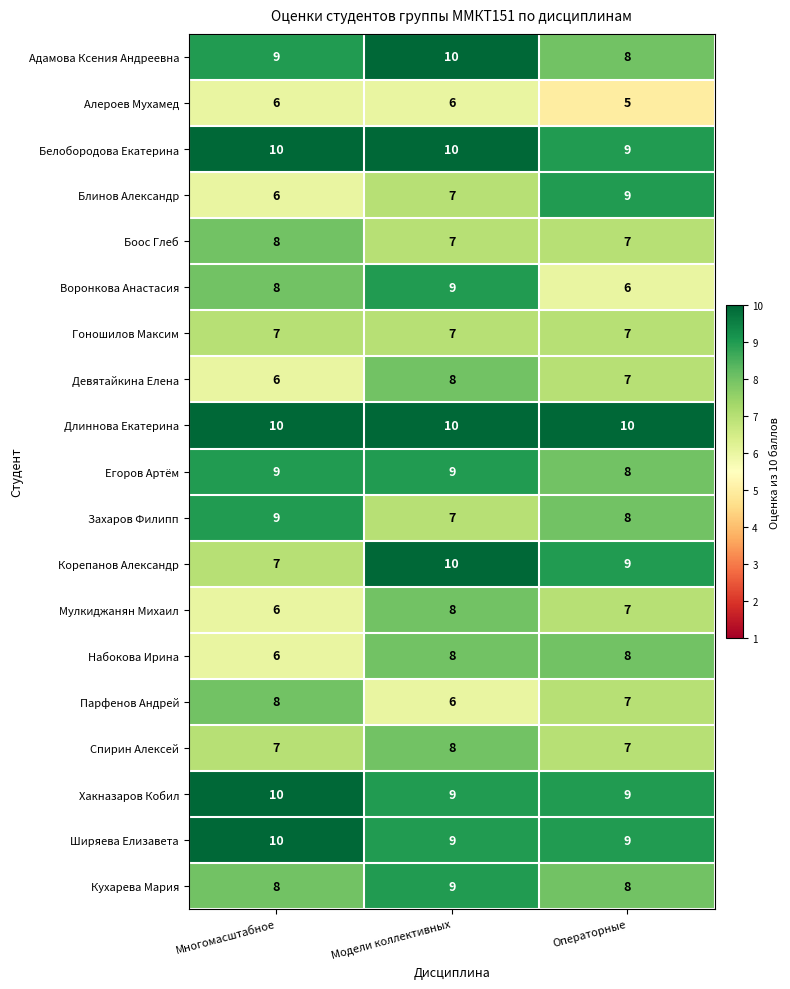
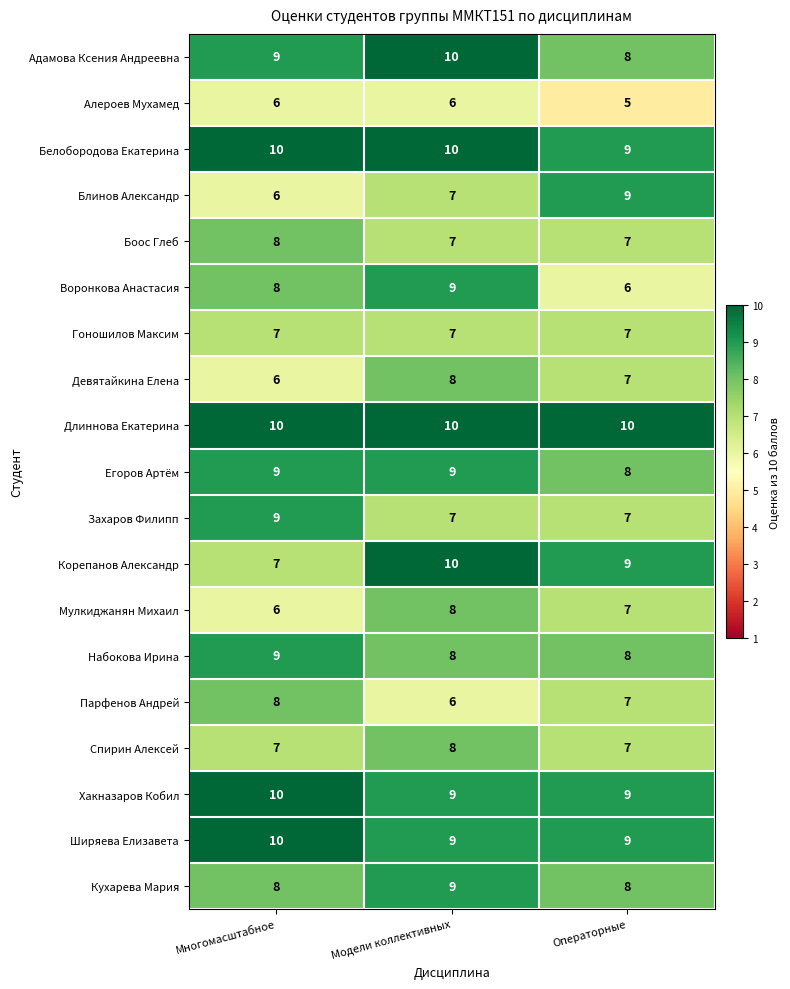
  {
    "Адамова Ксения Андреевна": {
      "Многомасштабное": 9,
      "Модели коллективных": 10,
      "Операторные": 8
    },
    "Алероев Мухамед": {
      "Многомасштабное": 6,
      "Модели коллективных": 6,
      "Операторные": 5
    },
    "Белобородова Екатерина": {
      "Многомасштабное": 10,
      "Модели коллективных": 10,
      "Операторные": 9
    },
    "Блинов Александр": {
      "Многомасштабное": 6,
      "Модели коллективных": 7,
      "Операторные": 9
    },
    "Боос Глеб": {
      "Многомасштабное": 8,
      "Модели коллективных": 7,
      "Операторные": 7
    },
    "Воронкова Анастасия": {
      "Многомасштабное": 8,
      "Модели коллективных": 9,
      "Операторные": 6
    },
    "Гоношилов Максим": {
      "Многомасштабное": 7,
      "Модели коллективных": 7,
      "Операторные": 7
    },
    "Девятайкина Елена": {
      "Многомасштабное": 6,
      "Модели коллективных": 8,
      "Операторные": 7
    },
    "Длиннова Екатерина": {
      "Многомасштабное": 10,
      "Модели коллективных": 10,
      "Операторные": 10
    },
    "Егоров Артём": {
      "Многомасштабное": 9,
      "Модели коллективных": 9,
      "Операторные": 8
    },
    "Захаров Филипп": {
      "Многомасштабное": 9,
      "Модели коллективных": 7,
-     "Операторные": 8
+     "Операторные": 7
    },
    "Корепанов Александр": {
      "Многомасштабное": 7,
      "Модели коллективных": 10,
      "Операторные": 9
    },
    "Мулкиджанян Михаил": {
      "Многомасштабное": 6,
      "Модели коллективных": 8,
      "Операторные": 7
    },
    "Набокова Ирина": {
-     "Многомасштабное": 6,
+     "Многомасштабное": 9,
      "Модели коллективных": 8,
      "Операторные": 8
    },
    "Парфенов Андрей": {
      "Многомасштабное": 8,
      "Модели коллективных": 6,
      "Операторные": 7
    },
    "Спирин Алексей": {
      "Многомасштабное": 7,
      "Модели коллективных": 8,
      "Операторные": 7
    },
    "Хакназаров Кобил": {
      "Многомасштабное": 10,
      "Модели коллективных": 9,
      "Операторные": 9
    },
    "Ширяева Елизавета": {
      "Многомасштабное": 10,
      "Модели коллективных": 9,
      "Операторные": 9
    },
    "Кухарева Мария": {
      "Многомасштабное": 8,
      "Модели коллективных": 9,
      "Операторные": 8
    }
  }
